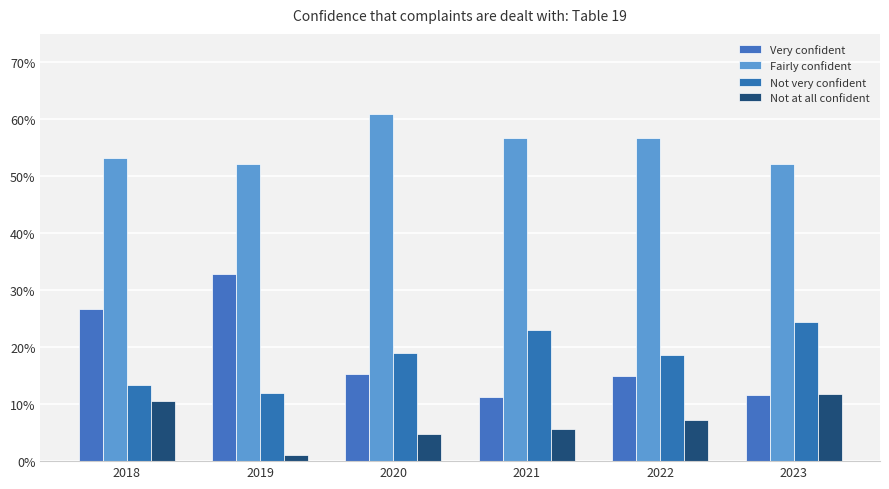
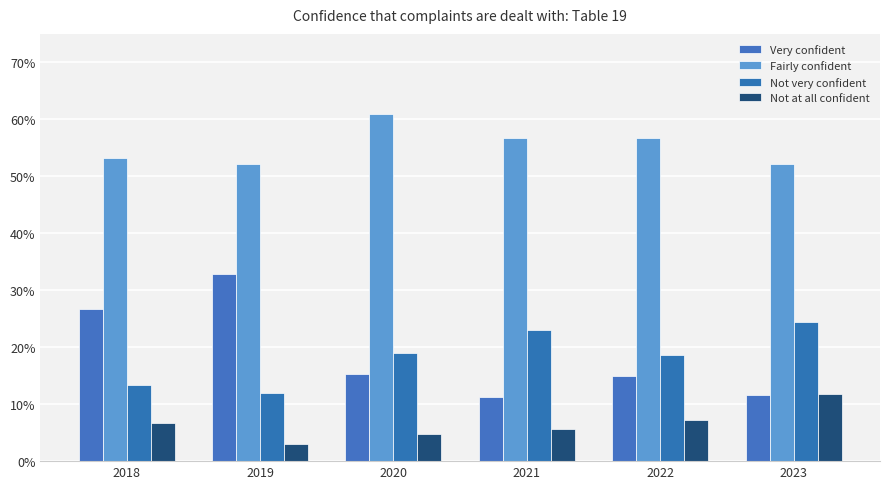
  {
    "Not at all confident": {
-     "2018": "11%",
-     "2019": "1%",
+     "2018": "7%",
+     "2019": "3%",
      "2020": "5%",
      "2021": "6%",
      "2022": "7%",
      "2023": "12%"
    }
  }
